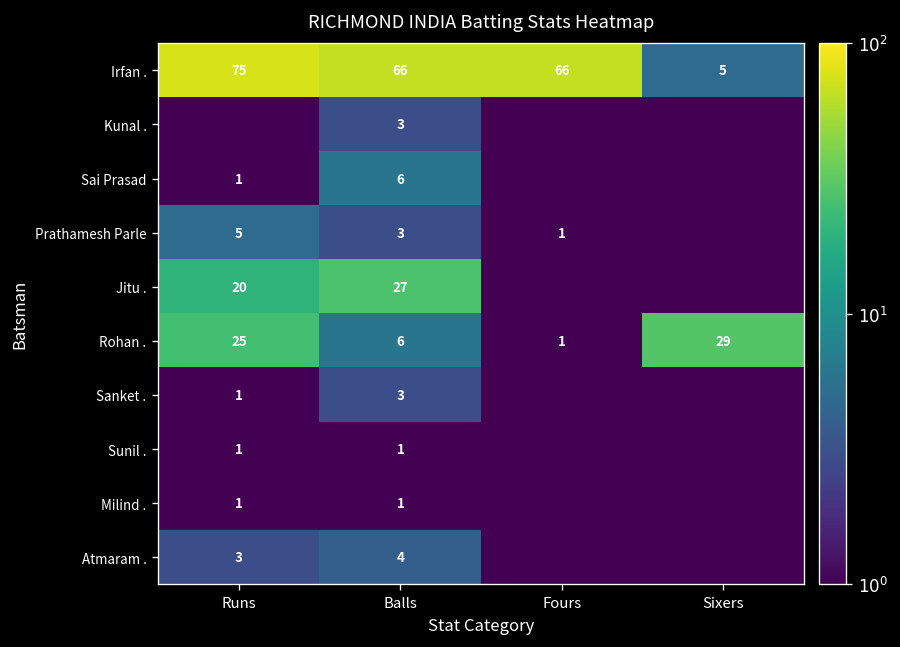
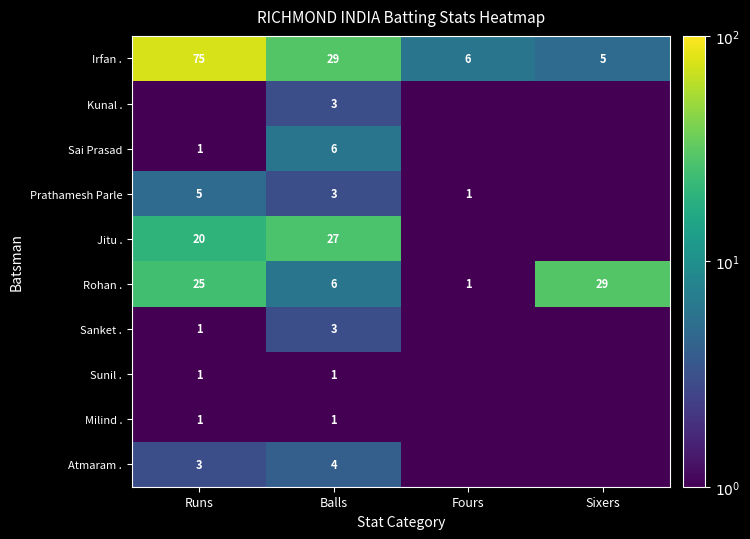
  {
    "Irfan .": {
      "Runs": 75,
-     "Balls": 66,
-     "Fours": 66,
+     "Balls": 29,
+     "Fours": 6,
      "Sixers": 5
    },
    "Kunal .": {
      "Balls": 3
    },
    "Sai Prasad": {
      "Runs": 1,
      "Balls": 6
    },
    "Prathamesh Parle": {
      "Runs": 5,
      "Balls": 3,
      "Fours": 1
    },
    "Jitu .": {
      "Runs": 20,
      "Balls": 27
    },
    "Rohan .": {
      "Runs": 25,
      "Balls": 6,
      "Fours": 1,
      "Sixers": 29
    },
    "Sanket .": {
      "Runs": 1,
      "Balls": 3
    },
    "Sunil .": {
      "Runs": 1,
      "Balls": 1
    },
    "Milind .": {
      "Runs": 1,
      "Balls": 1
    },
    "Atmaram .": {
      "Runs": 3,
      "Balls": 4
    }
  }
